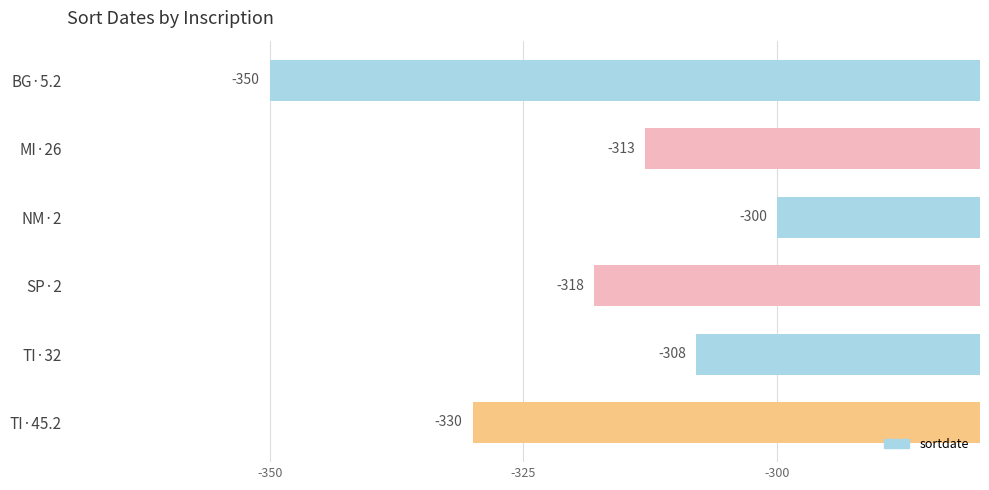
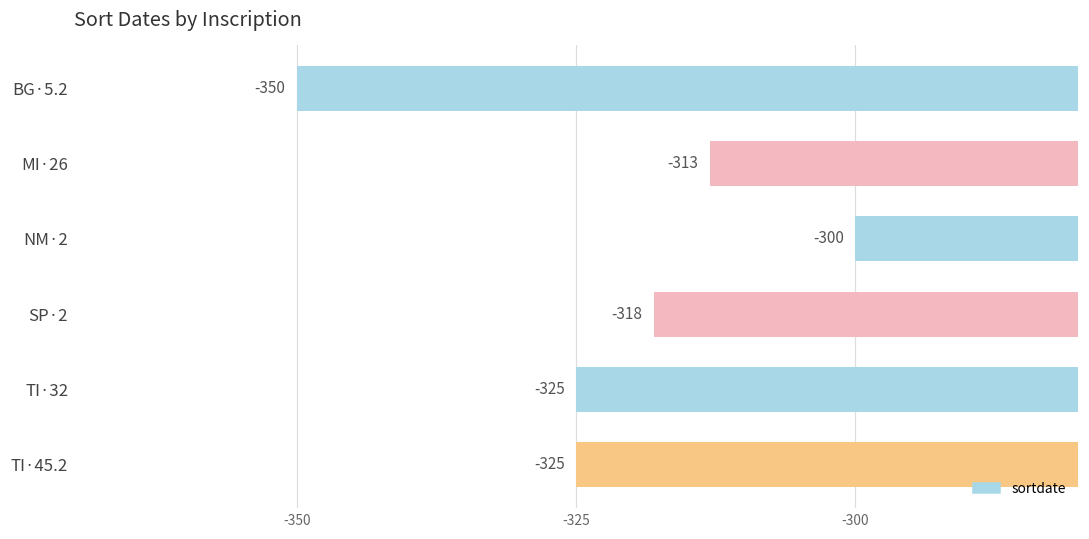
  {
    "BG·5.2": -350,
    "MI·26": -313,
    "NM·2": -300,
    "SP·2": -318,
-   "TI·32": -308,
-   "TI·45.2": -330
+   "TI·32": -325,
+   "TI·45.2": -325
  }
